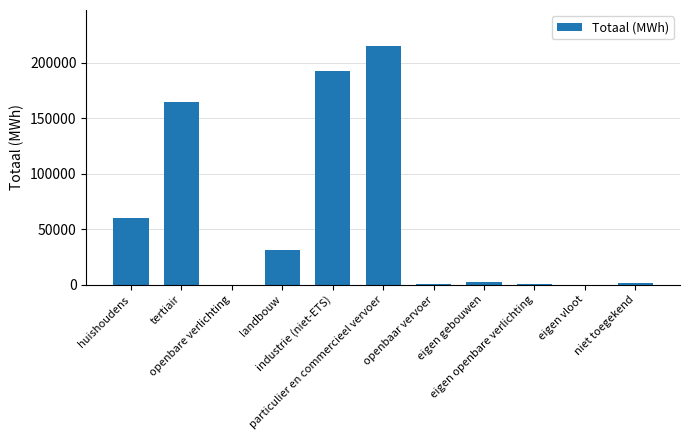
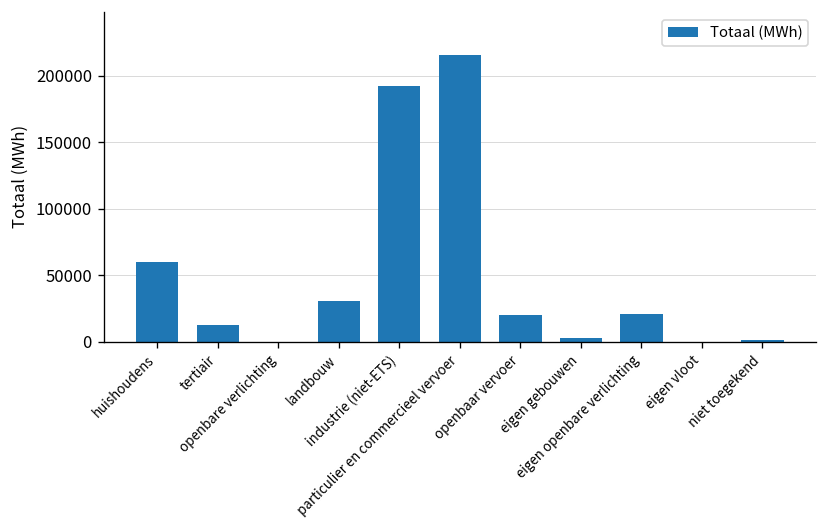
  {
    "huishoudens": 60000,
-   "tertiair": 165000,
+   "tertiair": 13000,
    "openbare verlichting": 0,
    "landbouw": 31000,
    "industrie (niet-ETS)": 192000,
    "particulier en commercieel vervoer": 215000,
-   "openbaar vervoer": 1000,
+   "openbaar vervoer": 20000,
    "eigen gebouwen": 3000,
-   "eigen openbare verlichting": 1000,
+   "eigen openbare verlichting": 21000,
    "eigen vloot": 0
  }
